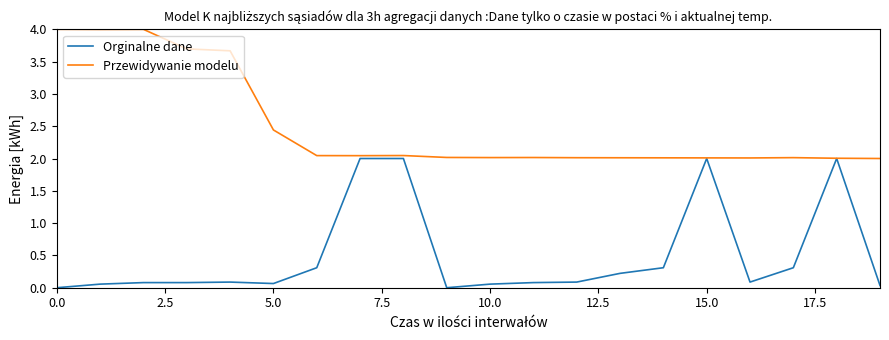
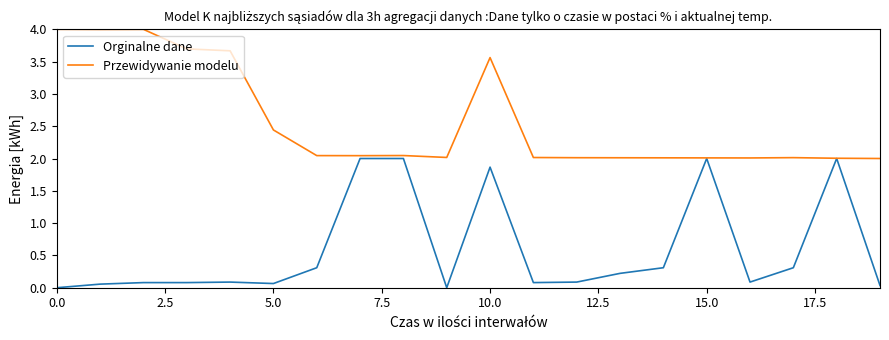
  {
    "Orginalne dane": {
      "0.0": 0.0,
      "5.0": 0.1,
-     "10.0": 0.1
+     "10.0": 1.9
    },
    "Przewidywanie modelu": {
      "0.0": 4.0,
      "5.0": 2.4,
-     "10.0": 2.0
+     "10.0": 3.6
    }
  }
